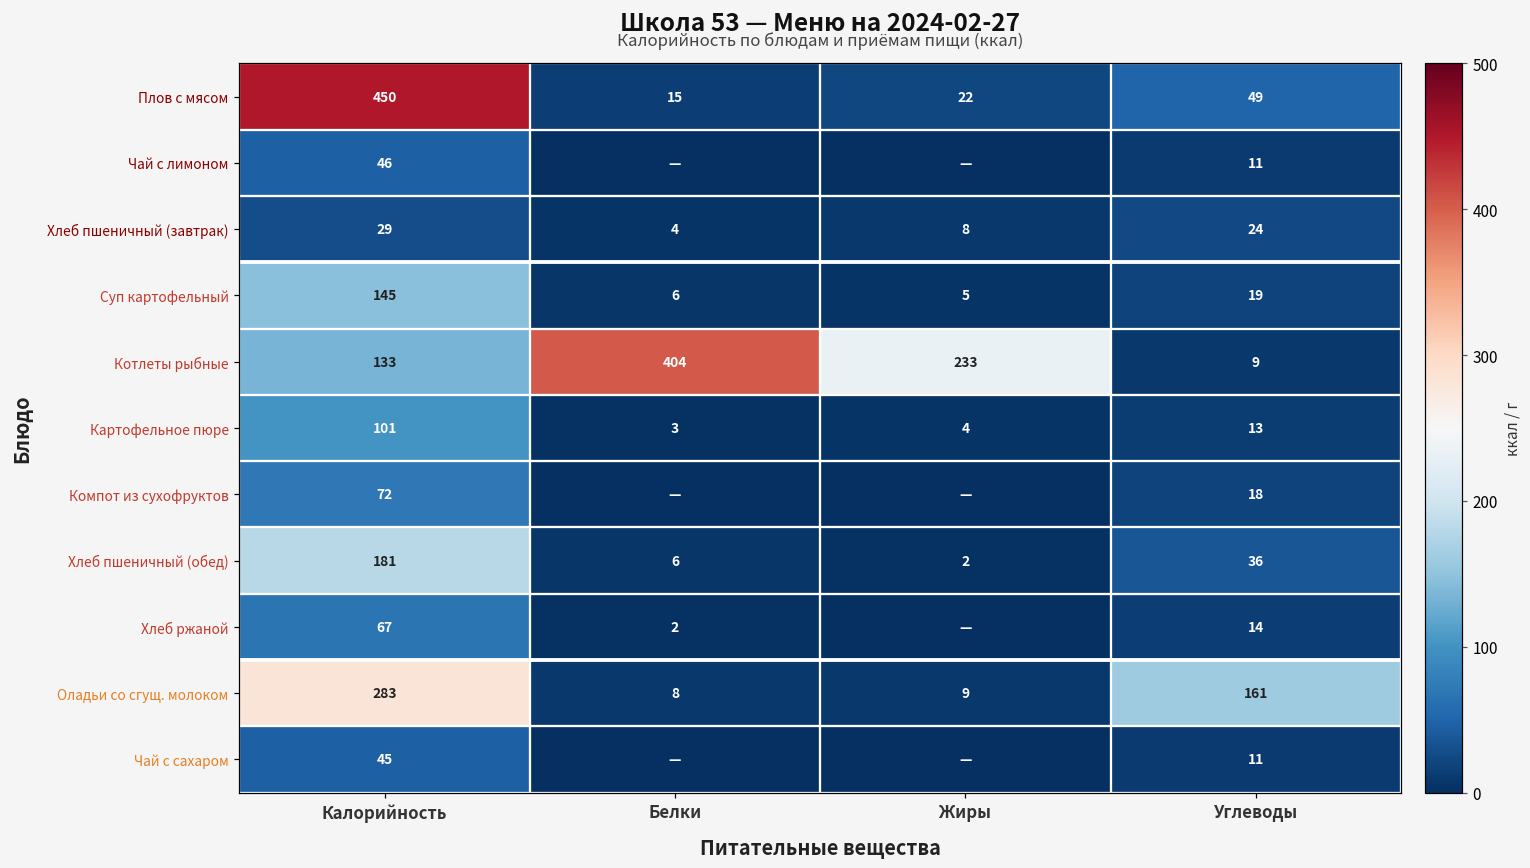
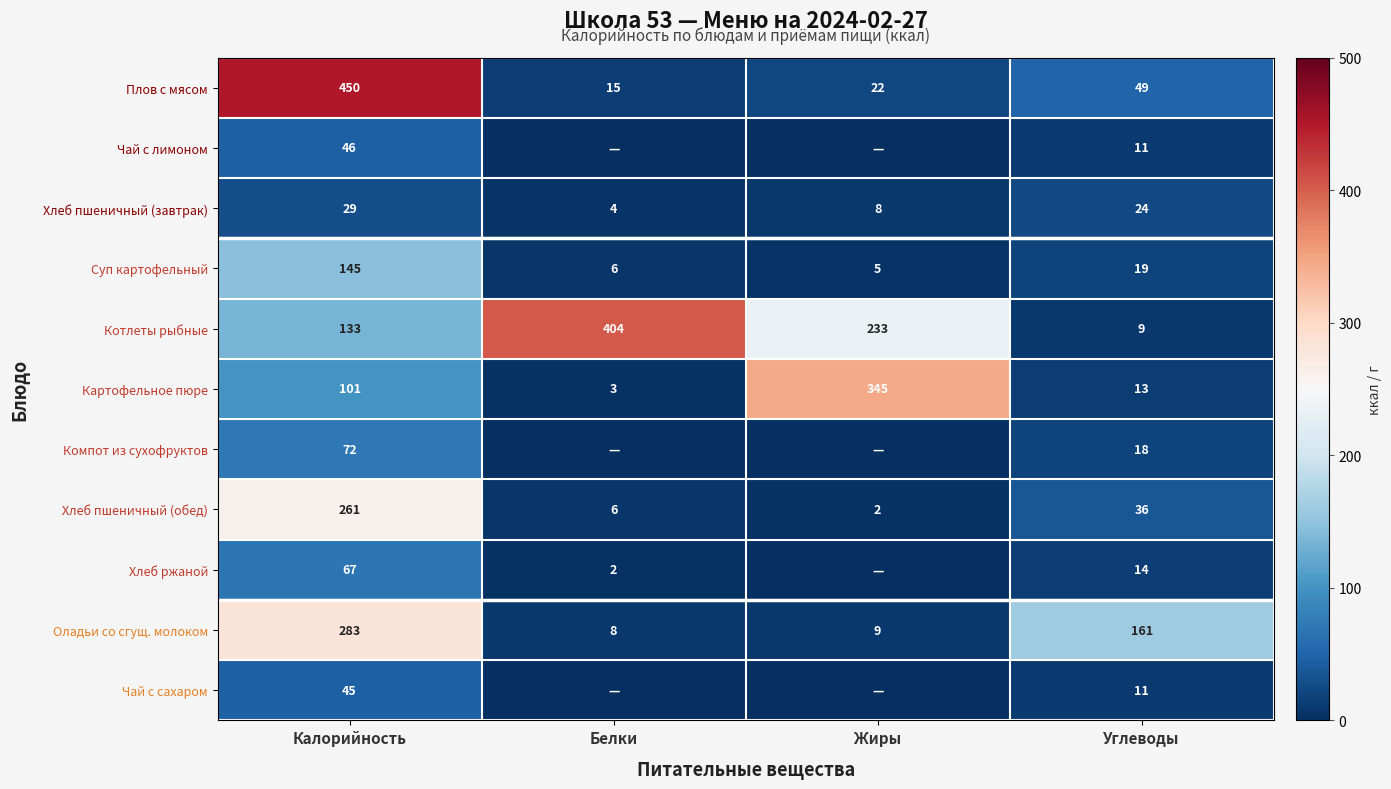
  {
    "Плов с мясом": {
      "Калорийность": 450,
      "Белки": 15,
      "Жиры": 22,
      "Углеводы": 49
    },
    "Чай с лимоном": {
      "Калорийность": 46,
      "Углеводы": 11
    },
    "Хлеб пшеничный (завтрак)": {
      "Калорийность": 29,
      "Белки": 4,
      "Жиры": 8,
      "Углеводы": 24
    },
    "Суп картофельный": {
      "Калорийность": 145,
      "Белки": 6,
      "Жиры": 5,
      "Углеводы": 19
    },
    "Котлеты рыбные": {
      "Калорийность": 133,
      "Белки": 404,
      "Жиры": 233,
      "Углеводы": 9
    },
    "Картофельное пюре": {
      "Калорийность": 101,
      "Белки": 3,
-     "Жиры": 4,
+     "Жиры": 345,
      "Углеводы": 13
    },
    "Компот из сухофруктов": {
      "Калорийность": 72,
      "Углеводы": 18
    },
    "Хлеб пшеничный (обед)": {
-     "Калорийность": 181,
+     "Калорийность": 261,
      "Белки": 6,
      "Жиры": 2,
      "Углеводы": 36
    },
    "Хлеб ржаной": {
      "Калорийность": 67,
      "Белки": 2,
      "Углеводы": 14
    },
    "Оладьи со сгущ. молоком": {
      "Калорийность": 283,
      "Белки": 8,
      "Жиры": 9,
      "Углеводы": 161
    },
    "Чай с сахаром": {
      "Калорийность": 45,
      "Углеводы": 11
    }
  }
